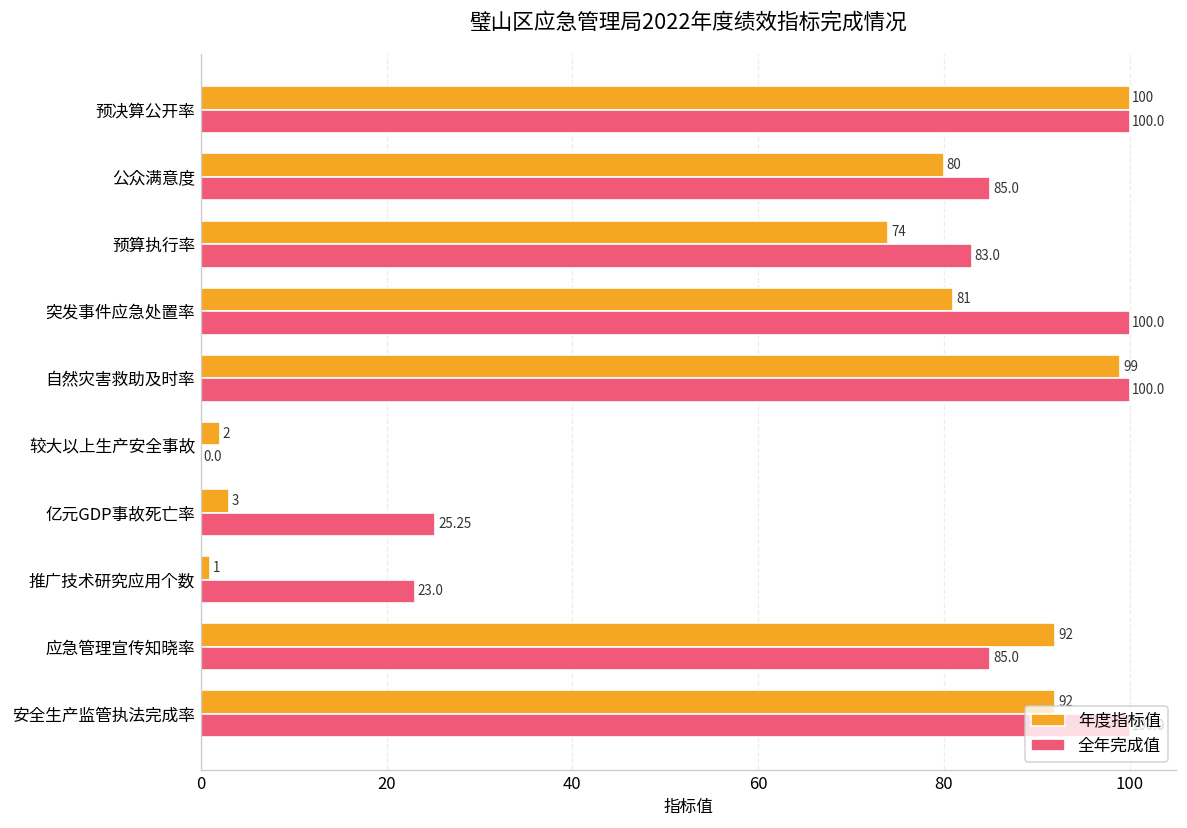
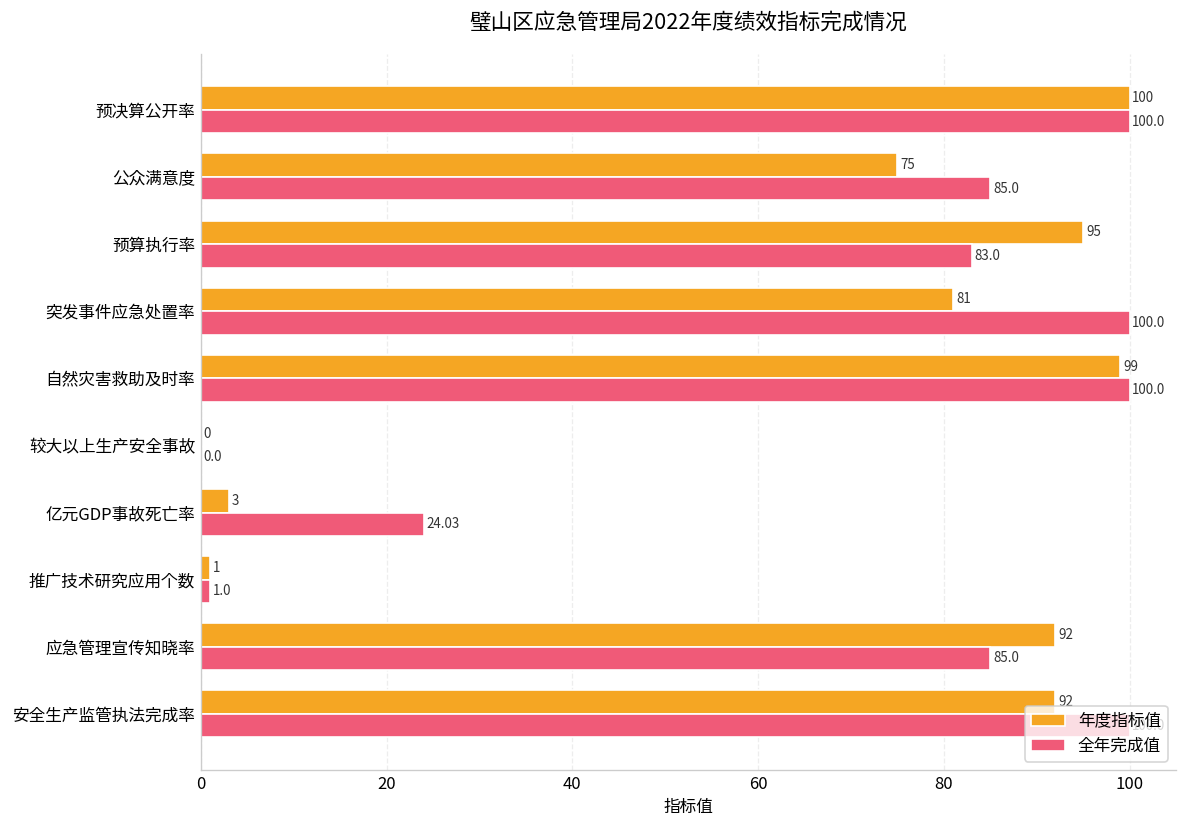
  {
    "年度指标值": {
      "预决算公开率": 100,
-     "公众满意度": 80,
-     "预算执行率": 74,
+     "公众满意度": 75,
+     "预算执行率": 95,
      "突发事件应急处置率": 81,
      "自然灾害救助及时率": 99,
-     "较大以上生产安全事故": 2,
+     "较大以上生产安全事故": 0,
      "亿元GDP事故死亡率": 3,
      "推广技术研究应用个数": 1,
      "应急管理宣传知晓率": 92
    },
    "全年完成值": {
      "预决算公开率": 100.0,
      "公众满意度": 85.0,
      "预算执行率": 83.0,
      "突发事件应急处置率": 100.0,
      "自然灾害救助及时率": 100.0,
      "较大以上生产安全事故": 0.0,
-     "亿元GDP事故死亡率": 25.25,
-     "推广技术研究应用个数": 23.0,
+     "亿元GDP事故死亡率": 24.03,
+     "推广技术研究应用个数": 1.0,
      "应急管理宣传知晓率": 85.0
    }
  }
